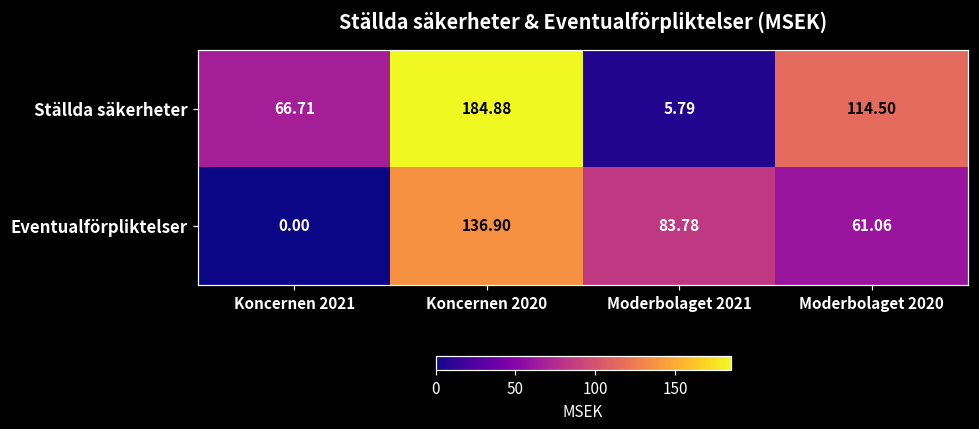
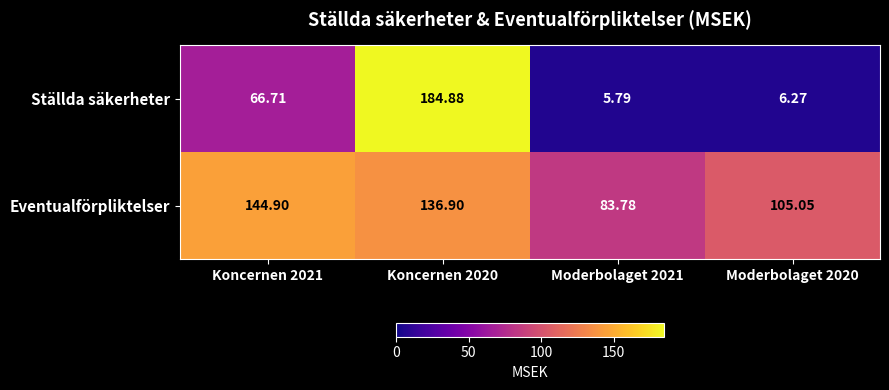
  {
    "Ställda säkerheter": {
      "Koncernen 2021": 66.71,
      "Koncernen 2020": 184.88,
      "Moderbolaget 2021": 5.79,
-     "Moderbolaget 2020": 114.50
+     "Moderbolaget 2020": 6.27
    },
    "Eventualförpliktelser": {
-     "Koncernen 2021": 0.00,
+     "Koncernen 2021": 144.90,
      "Koncernen 2020": 136.90,
      "Moderbolaget 2021": 83.78,
-     "Moderbolaget 2020": 61.06
+     "Moderbolaget 2020": 105.05
    }
  }
